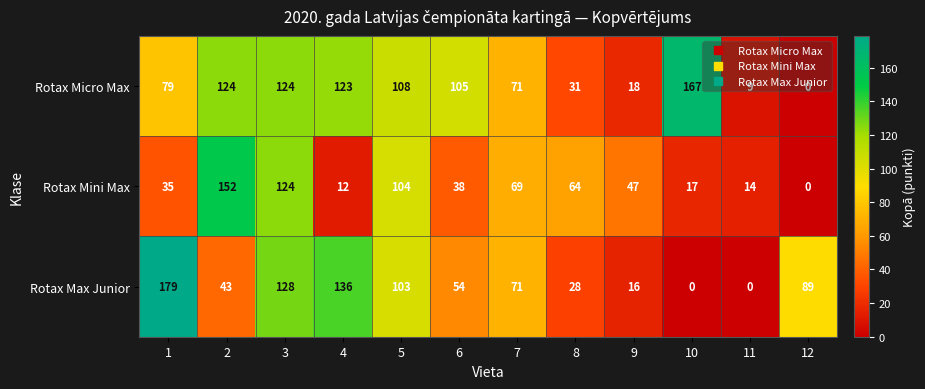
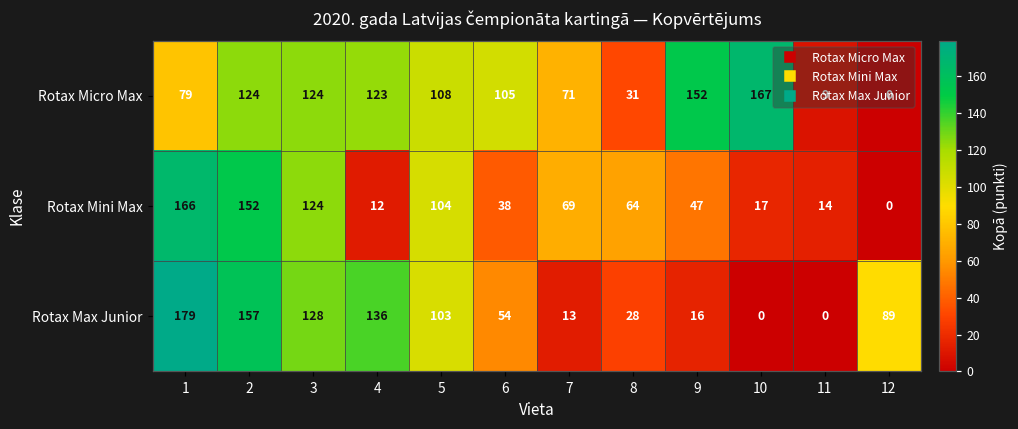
  {
    "Rotax Micro Max": {
      "1": 79,
      "2": 124,
      "3": 124,
      "4": 123,
      "5": 108,
      "6": 105,
      "7": 71,
      "8": 31,
-     "9": 18,
+     "9": 152,
      "10": 167
    },
    "Rotax Mini Max": {
-     "1": 35,
+     "1": 166,
      "2": 152,
      "3": 124,
      "4": 12,
      "5": 104,
      "6": 38,
      "7": 69,
      "8": 64,
      "9": 47,
      "10": 17,
      "11": 14,
      "12": 0
    },
    "Rotax Max Junior": {
      "1": 179,
-     "2": 43,
+     "2": 157,
      "3": 128,
      "4": 136,
      "5": 103,
      "6": 54,
-     "7": 71,
+     "7": 13,
      "8": 28,
      "9": 16,
      "10": 0,
      "11": 0,
      "12": 89
    }
  }
